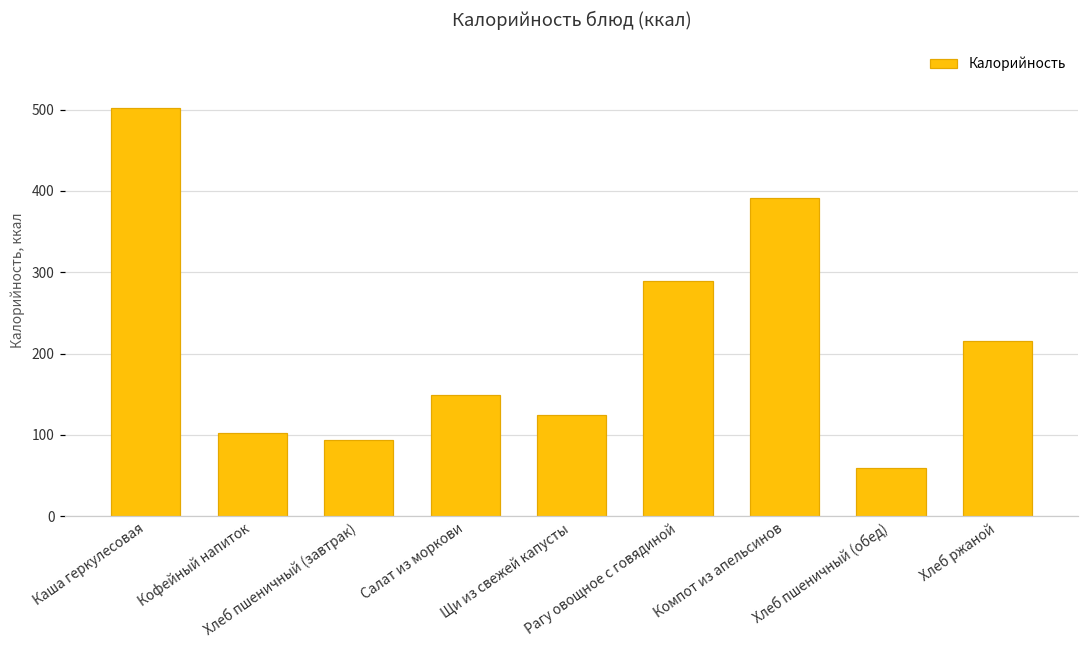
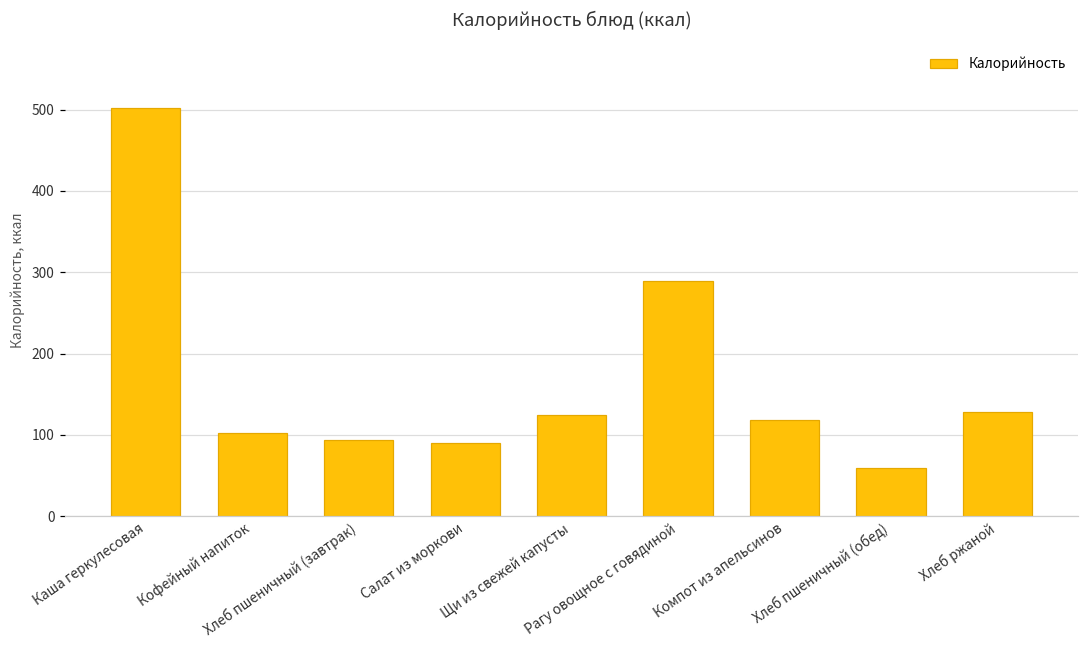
  {
    "Каша геркулесовая": 500,
    "Кофейный напиток": 100,
    "Хлеб пшеничный (завтрак)": 90,
-   "Салат из моркови": 150,
+   "Салат из моркови": 90,
    "Щи из свежей капусты": 120,
    "Рагу овощное с говядиной": 290,
-   "Компот из апельсинов": 390,
+   "Компот из апельсинов": 120,
    "Хлеб пшеничный (обед)": 60,
-   "Хлеб ржаной": 220
+   "Хлеб ржаной": 130
  }
